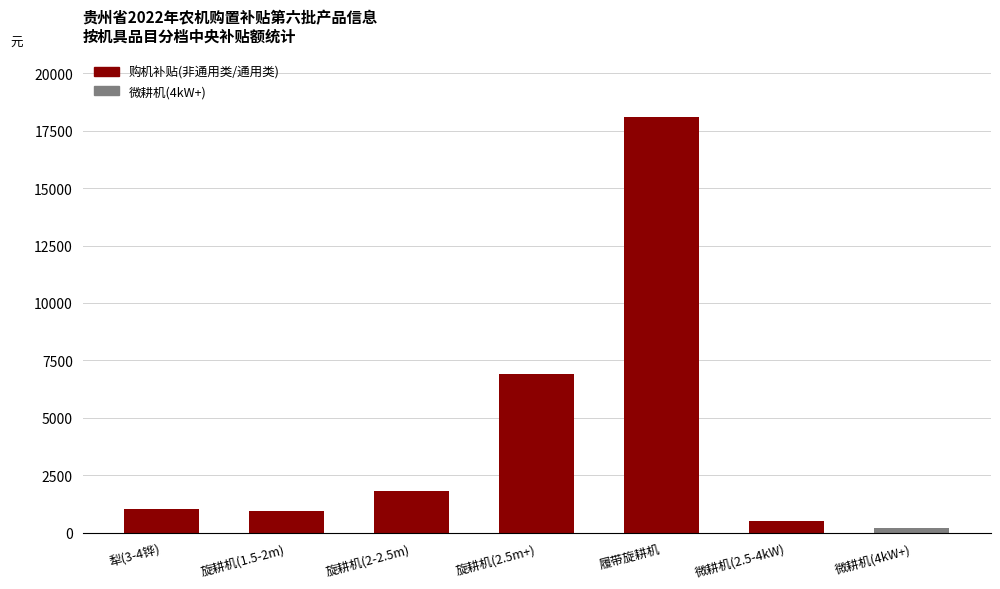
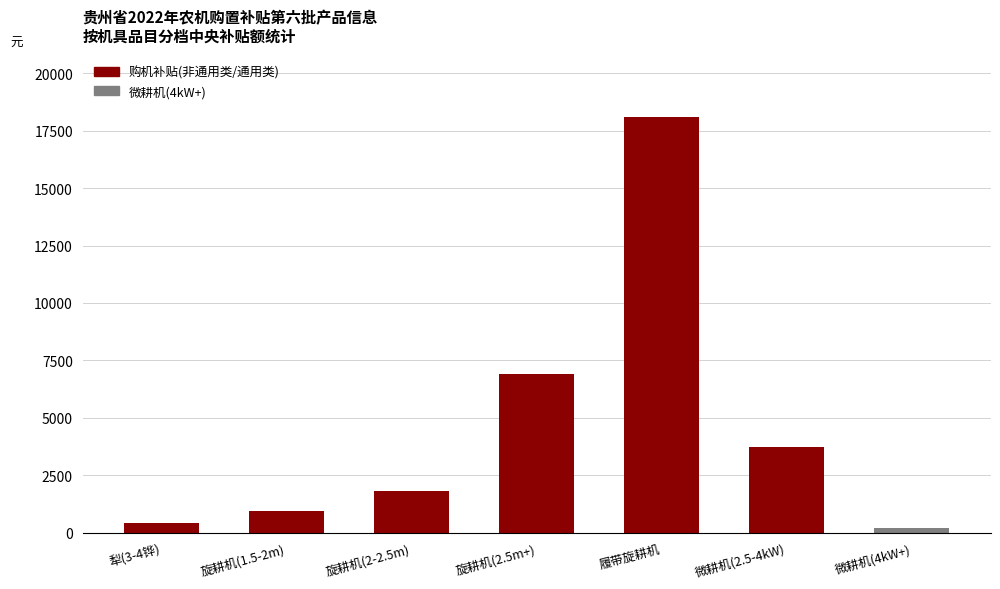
  {
-   "犁(3-4铧)": 1000,
+   "犁(3-4铧)": 400,
    "旋耕机(1.5-2m)": 900,
    "旋耕机(2-2.5m)": 1800,
    "旋耕机(2.5m+)": 6900,
    "履带旋耕机": 18100,
-   "微耕机(2.5-4kW)": 500,
+   "微耕机(2.5-4kW)": 3700,
    "微耕机(4kW+)": 200
  }
